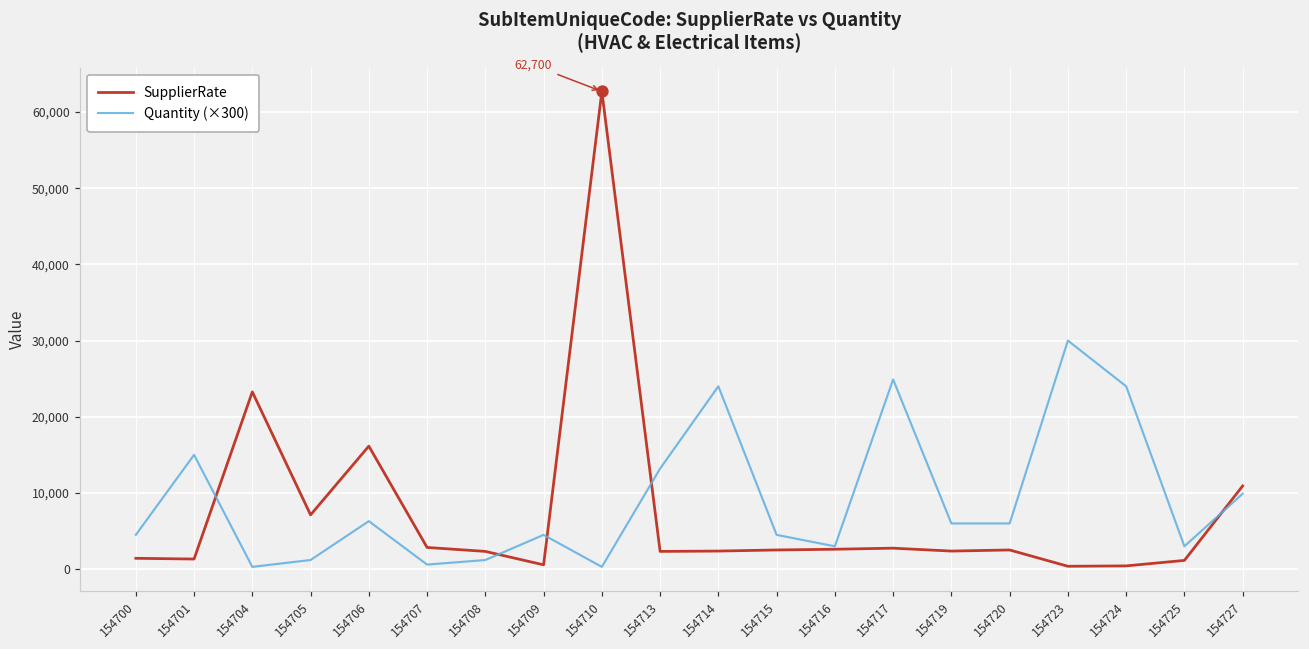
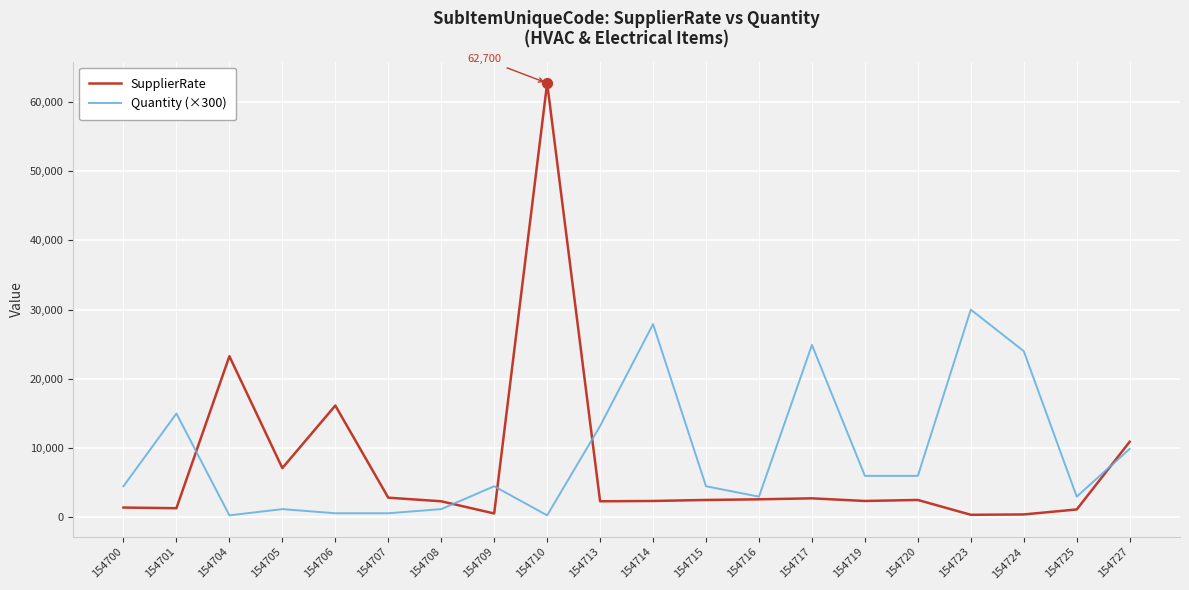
  {
    "Quantity (×300)": {
      "154700": "5,000",
      "154701": "15,000",
      "154704": "0",
      "154705": "1,000",
-     "154706": "6,000",
+     "154706": "1,000",
      "154707": "1,000",
      "154708": "1,000",
      "154709": "5,000",
      "154710": "0",
      "154713": "13,000",
-     "154714": "24,000",
+     "154714": "28,000",
      "154715": "5,000",
      "154716": "3,000",
      "154717": "25,000",
      "154719": "6,000",
      "154720": "6,000",
      "154723": "30,000",
      "154724": "24,000",
      "154725": "3,000",
      "154727": "10,000"
    }
  }
